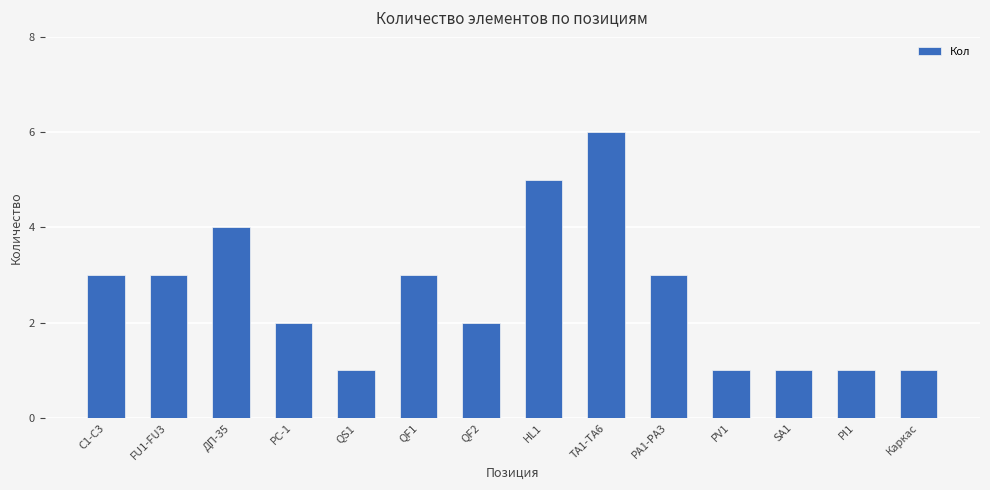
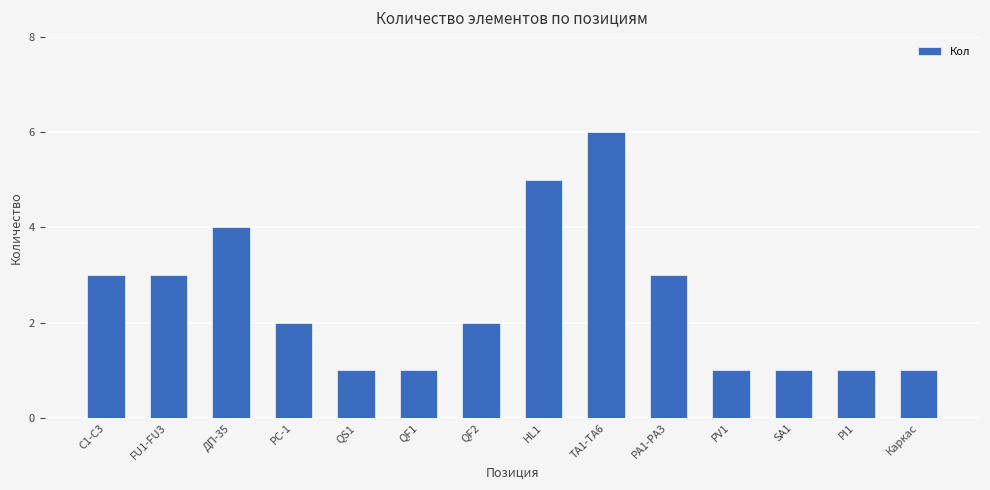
  {
    "C1-C3": 3,
    "FU1-FU3": 3,
    "ДП-35": 4,
    "РС-1": 2,
    "QS1": 1,
-   "QF1": 3,
+   "QF1": 1,
    "QF2": 2,
    "HL1": 5,
    "TA1-TA6": 6,
    "PA1-PA3": 3,
    "PV1": 1,
    "SA1": 1,
    "PI1": 1,
    "Каркас": 1
  }
